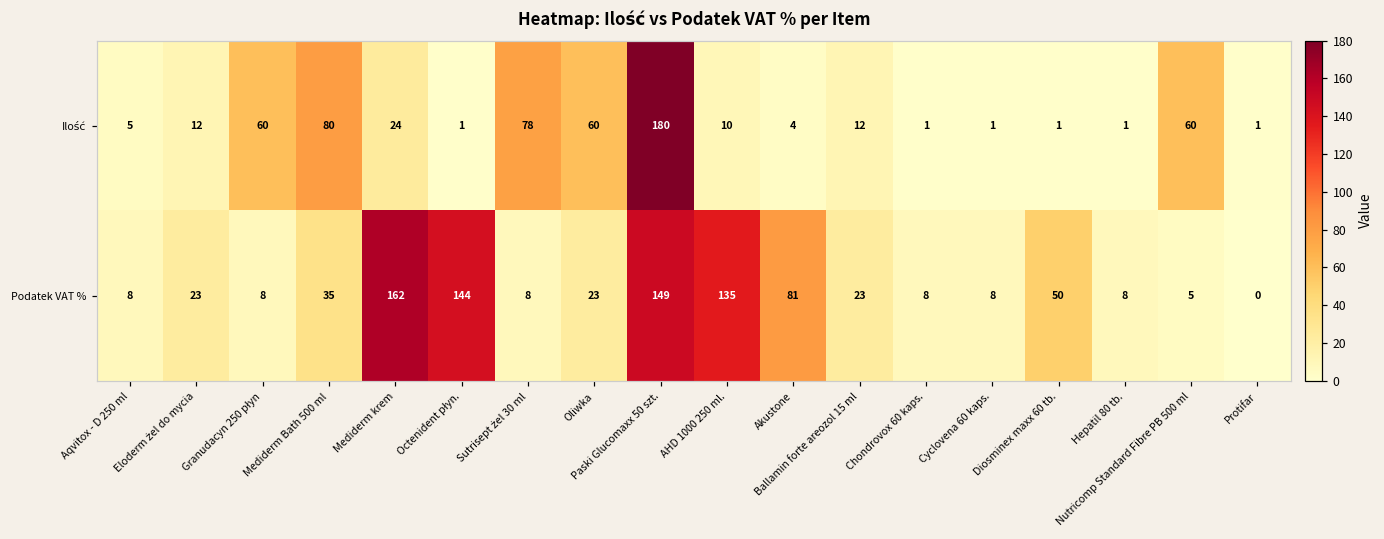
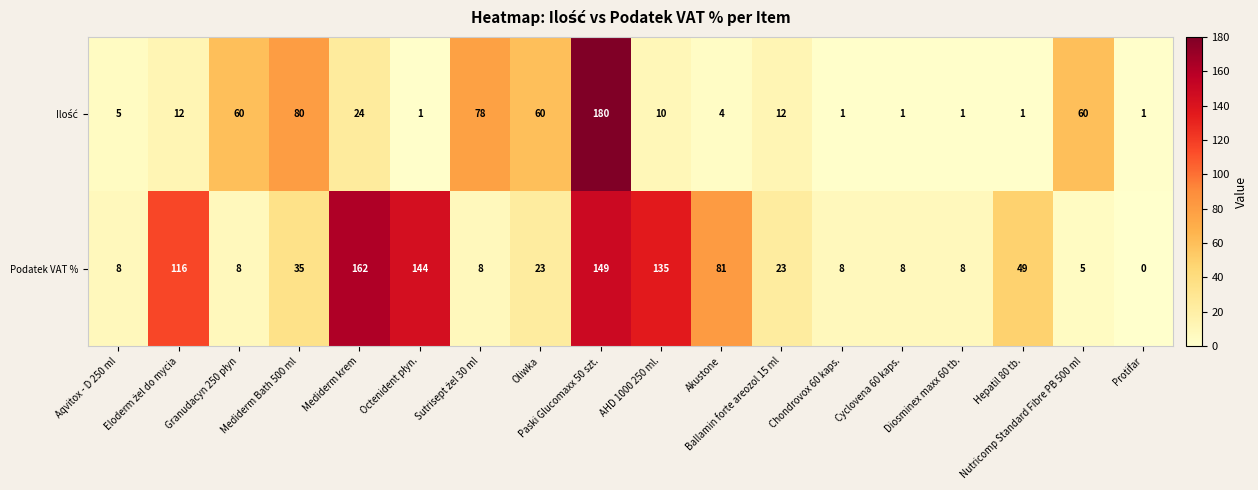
  {
    "Ilość": {
      "Aqvitox - D 250 ml": 5,
      "Eloderm żel do mycia": 12,
      "Granudacyn 250 płyn": 60,
      "Mediderm Bath 500 ml": 80,
      "Mediderm krem": 24,
      "Octenident płyn.": 1,
      "Sutrisept żel 30 ml": 78,
      "Oliwka": 60,
      "Paski Glucomaxx 50 szt.": 180,
      "AHD 1000 250 ml.": 10,
      "Akustone": 4,
      "Ballamin forte areozol 15 ml": 12,
      "Chondrovox 60 kaps.": 1,
      "Cyclovena 60 kaps.": 1,
      "Diosminex maxx 60 tb.": 1,
      "Hepatil 80 tb.": 1,
      "Nutricomp Standard Fibre PB 500 ml": 60,
      "Protifar": 1
    },
    "Podatek VAT %": {
      "Aqvitox - D 250 ml": 8,
-     "Eloderm żel do mycia": 23,
+     "Eloderm żel do mycia": 116,
      "Granudacyn 250 płyn": 8,
      "Mediderm Bath 500 ml": 35,
      "Mediderm krem": 162,
      "Octenident płyn.": 144,
      "Sutrisept żel 30 ml": 8,
      "Oliwka": 23,
      "Paski Glucomaxx 50 szt.": 149,
      "AHD 1000 250 ml.": 135,
      "Akustone": 81,
      "Ballamin forte areozol 15 ml": 23,
      "Chondrovox 60 kaps.": 8,
      "Cyclovena 60 kaps.": 8,
-     "Diosminex maxx 60 tb.": 50,
-     "Hepatil 80 tb.": 8,
+     "Diosminex maxx 60 tb.": 8,
+     "Hepatil 80 tb.": 49,
      "Nutricomp Standard Fibre PB 500 ml": 5,
      "Protifar": 0
    }
  }
